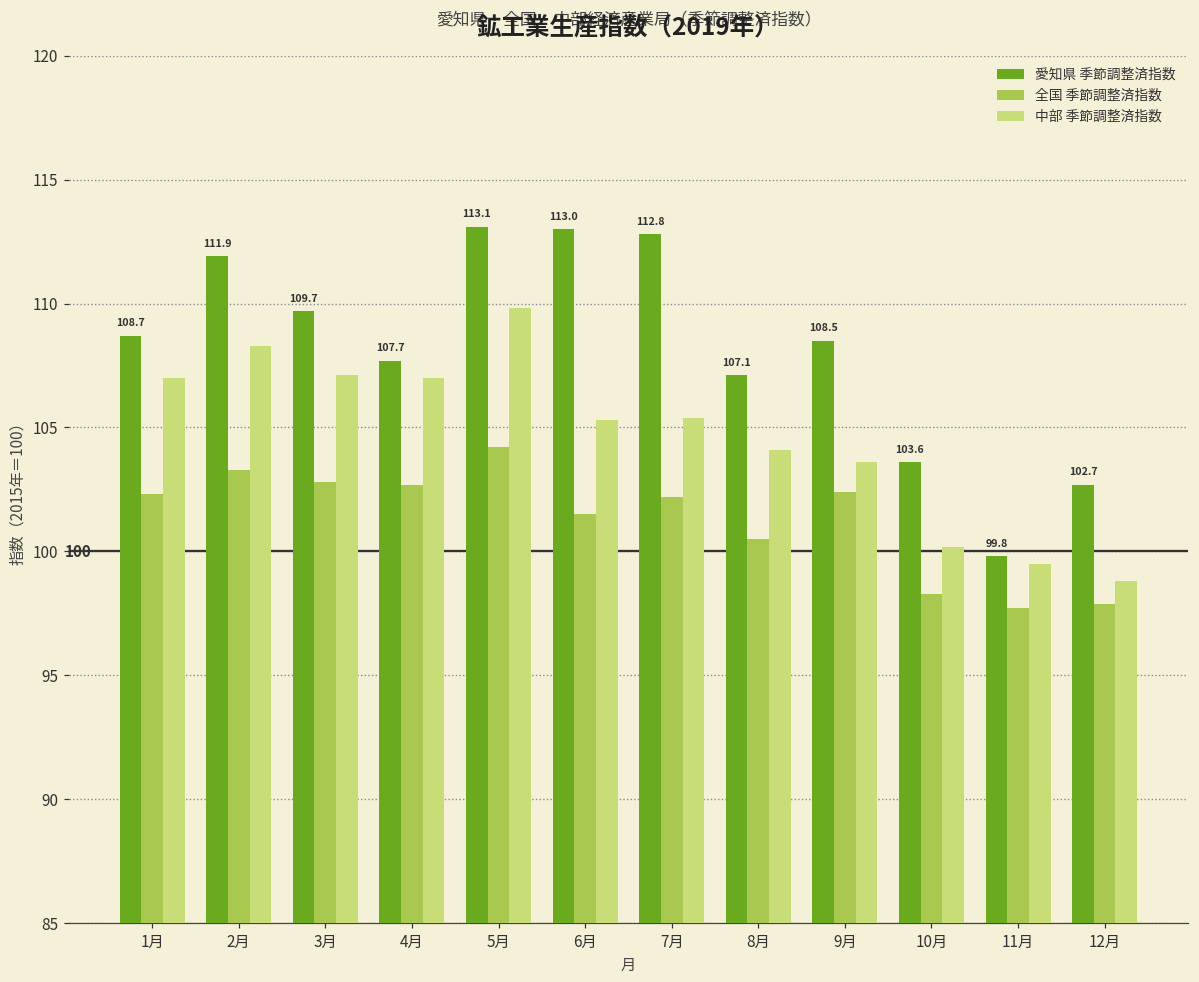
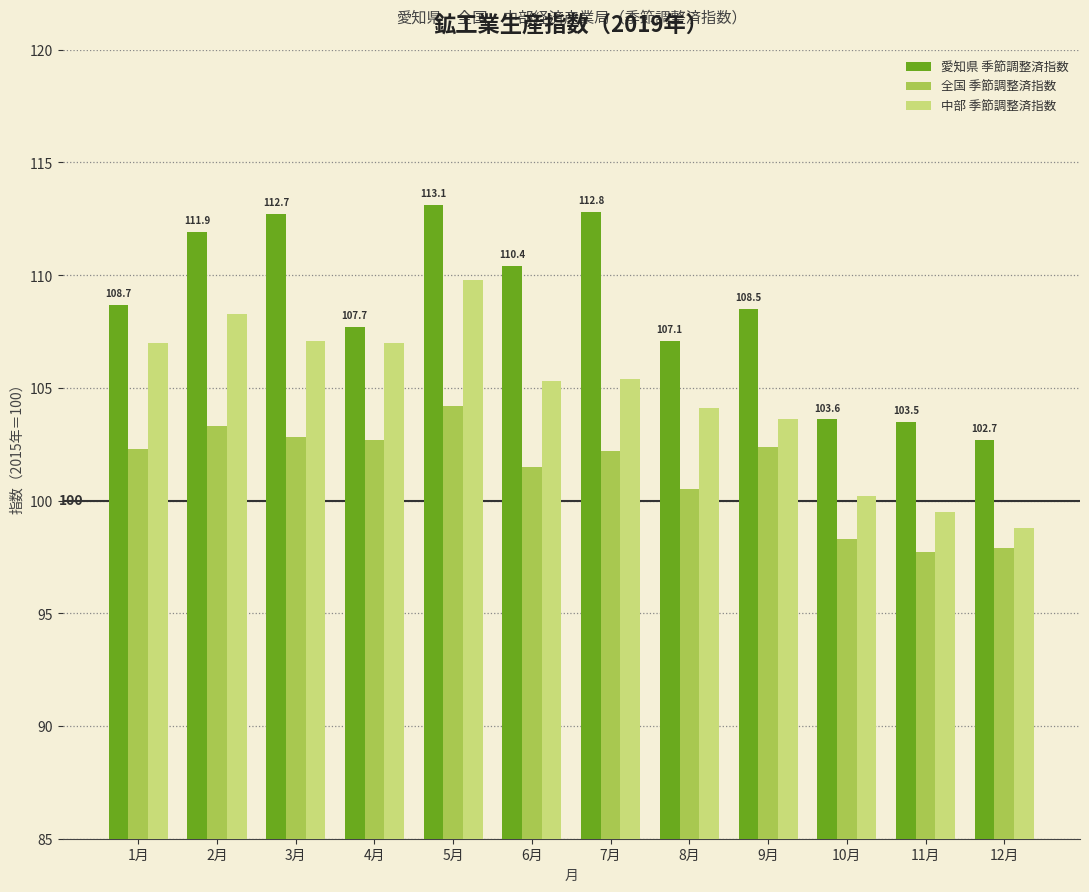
  {
    "愛知県 季節調整済指数": {
      "1月": 108.7,
      "2月": 111.9,
-     "3月": 109.7,
+     "3月": 112.7,
      "4月": 107.7,
      "5月": 113.1,
-     "6月": 113.0,
+     "6月": 110.4,
      "7月": 112.8,
      "8月": 107.1,
      "9月": 108.5,
      "10月": 103.6,
-     "11月": 99.8,
+     "11月": 103.5,
      "12月": 102.7
    }
  }
